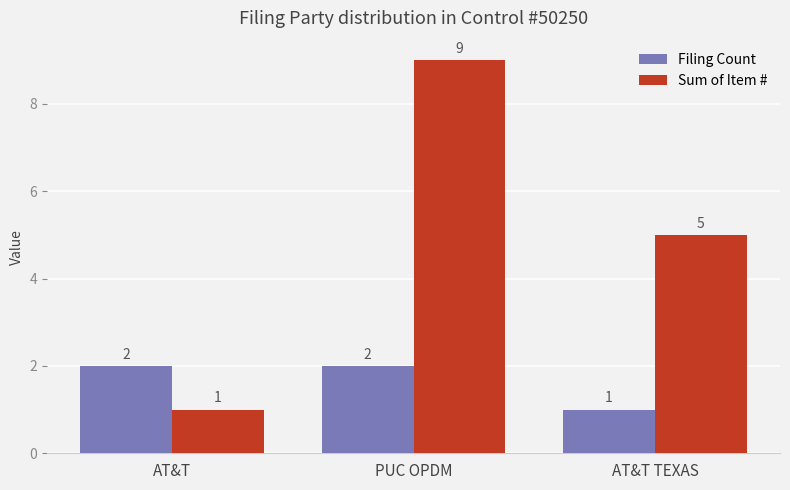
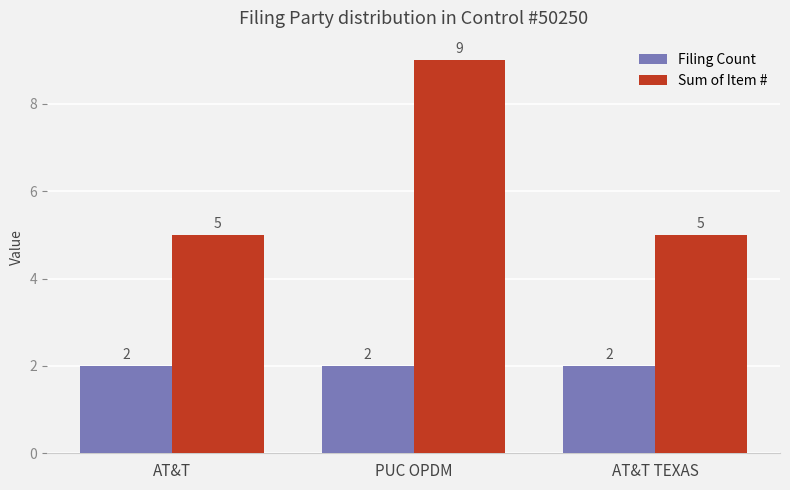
  {
    "Filing Count": {
      "AT&T": 2,
      "PUC OPDM": 2,
-     "AT&T TEXAS": 1
+     "AT&T TEXAS": 2
    },
    "Sum of Item #": {
-     "AT&T": 1,
+     "AT&T": 5,
      "PUC OPDM": 9,
      "AT&T TEXAS": 5
    }
  }
